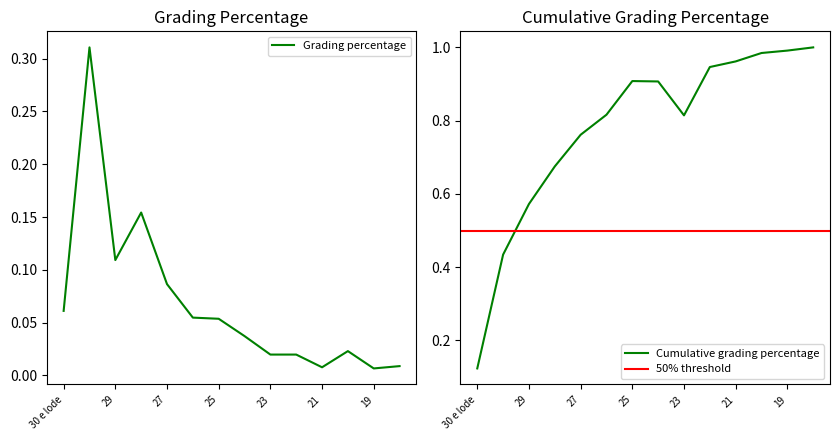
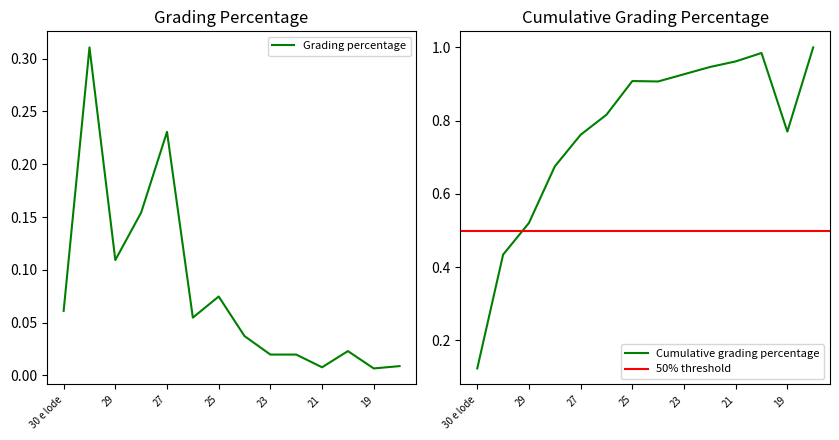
  {
    "Grading Percentage": {
      "30 e lode": 0.061,
      "29": 0.109,
-     "27": 0.086,
-     "25": 0.054,
+     "27": 0.231,
+     "25": 0.075,
      "23": 0.020,
      "21": 0.008,
      "19": 0.007
    },
    "Cumulative Grading Percentage": {
      "30 e lode": 0.12,
-     "29": 0.57,
+     "29": 0.52,
      "27": 0.76,
      "25": 0.91,
-     "23": 0.81,
+     "23": 0.93,
      "21": 0.96,
-     "19": 0.99
+     "19": 0.77
    }
  }
